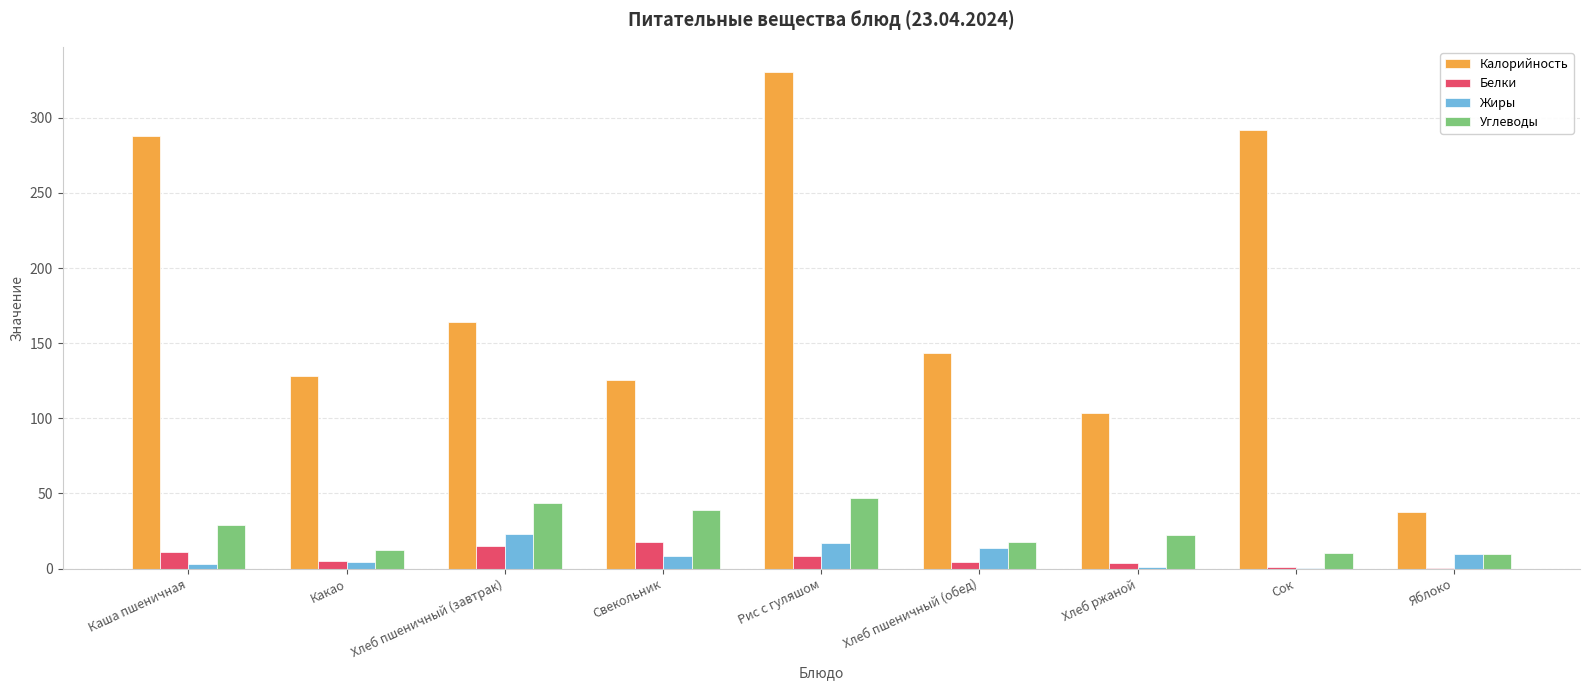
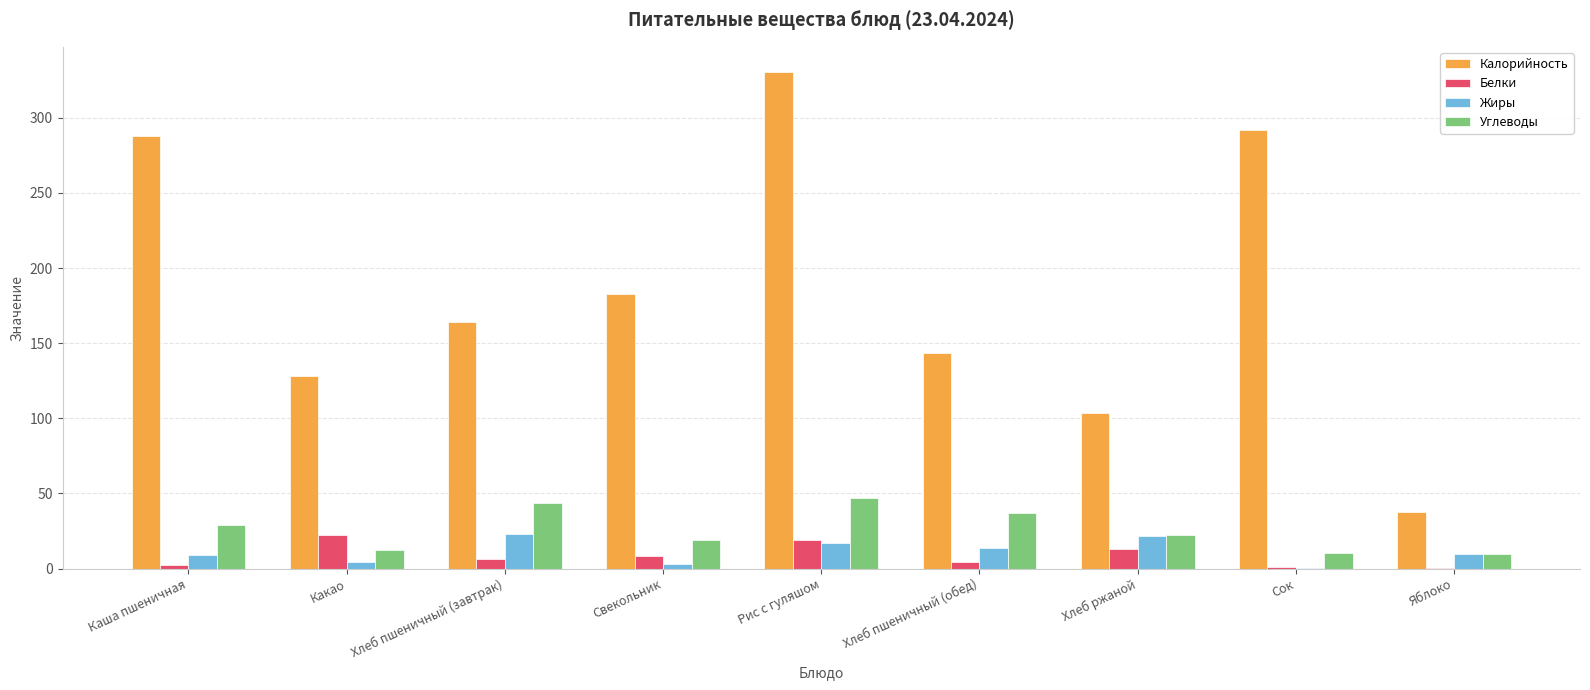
  {
    "Калорийность": {
      "Каша пшеничная": 288,
      "Какао": 128,
      "Хлеб пшеничный (завтрак)": 164,
-     "Свекольник": 125,
+     "Свекольник": 183,
      "Рис с гуляшом": 331,
      "Хлеб пшеничный (обед)": 144,
      "Хлеб ржаной": 104,
      "Сок": 292,
      "Яблоко": 37
    },
    "Белки": {
-     "Каша пшеничная": 11,
-     "Какао": 5,
-     "Хлеб пшеничный (завтрак)": 15,
-     "Свекольник": 18,
-     "Рис с гуляшом": 8,
+     "Каша пшеничная": 3,
+     "Какао": 23,
+     "Хлеб пшеничный (завтрак)": 6,
+     "Свекольник": 9,
+     "Рис с гуляшом": 19,
      "Хлеб пшеничный (обед)": 4,
-     "Хлеб ржаной": 3
+     "Хлеб ржаной": 13
    },
    "Жиры": {
-     "Каша пшеничная": 3,
+     "Каша пшеничная": 9,
      "Какао": 4,
      "Хлеб пшеничный (завтрак)": 23,
-     "Свекольник": 8,
+     "Свекольник": 3,
      "Рис с гуляшом": 17,
      "Хлеб пшеничный (обед)": 13,
-     "Хлеб ржаной": 1,
+     "Хлеб ржаной": 22,
      "Яблоко": 10
    },
    "Углеводы": {
      "Каша пшеничная": 29,
      "Какао": 13,
      "Хлеб пшеничный (завтрак)": 44,
-     "Свекольник": 39,
+     "Свекольник": 19,
      "Рис с гуляшом": 47,
-     "Хлеб пшеничный (обед)": 17,
+     "Хлеб пшеничный (обед)": 37,
      "Хлеб ржаной": 23,
      "Сок": 10,
      "Яблоко": 10
    }
  }
